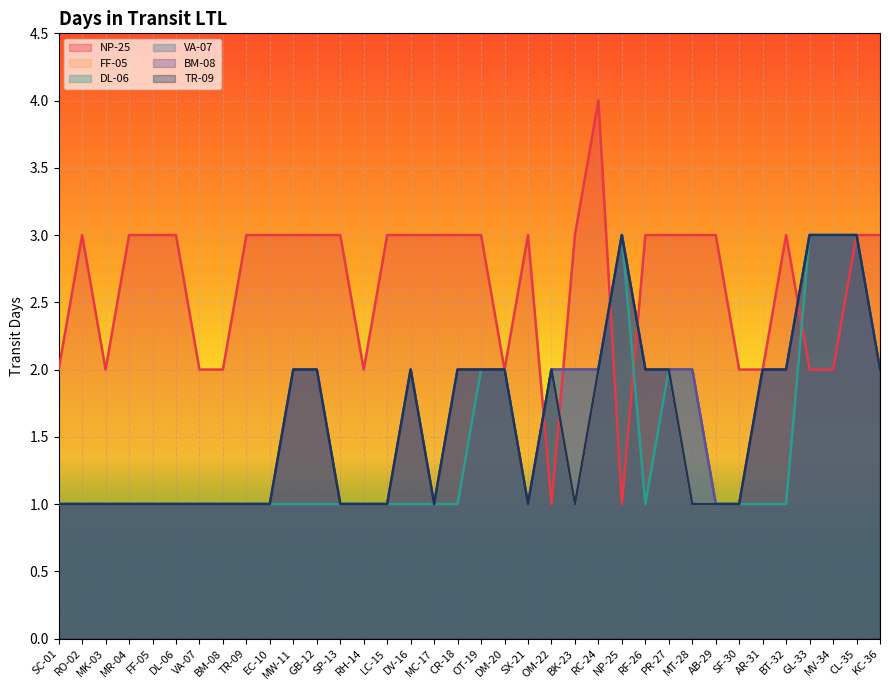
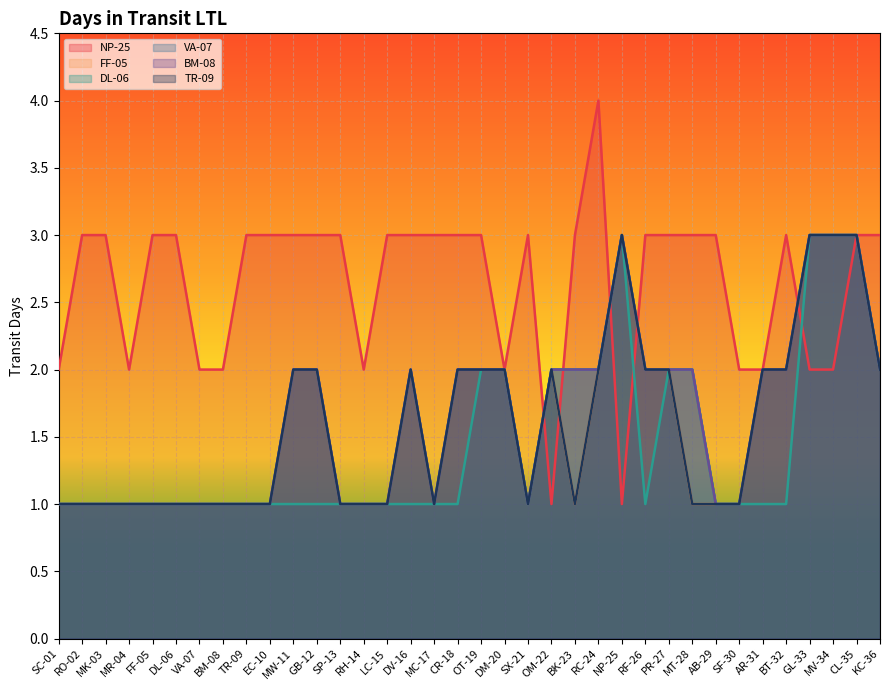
  {
    "NP-25": {
      "SC-01": 2,
      "RO-02": 3,
-     "MK-03": 2,
-     "MR-04": 3,
+     "MK-03": 3,
+     "MR-04": 2,
      "FF-05": 3,
      "DL-06": 3,
      "VA-07": 2,
      "BM-08": 2,
      "TR-09": 3,
      "EC-10": 3,
      "MW-11": 3,
      "GB-12": 3,
      "SP-13": 3,
      "RH-14": 2,
      "LC-15": 3,
      "DV-16": 3,
      "MC-17": 3,
      "CR-18": 3,
      "OT-19": 3,
      "SX-21": 3,
      "OM-22": 1,
      "BK-23": 3,
      "RC-24": 4,
      "NP-25": 1,
      "RF-26": 3,
      "PR-27": 3,
      "MT-28": 3,
      "AB-29": 3,
      "SF-30": 2,
      "BT-32": 3,
      "GL-33": 2,
      "MV-34": 2,
      "KC-36": 3
    }
  }
